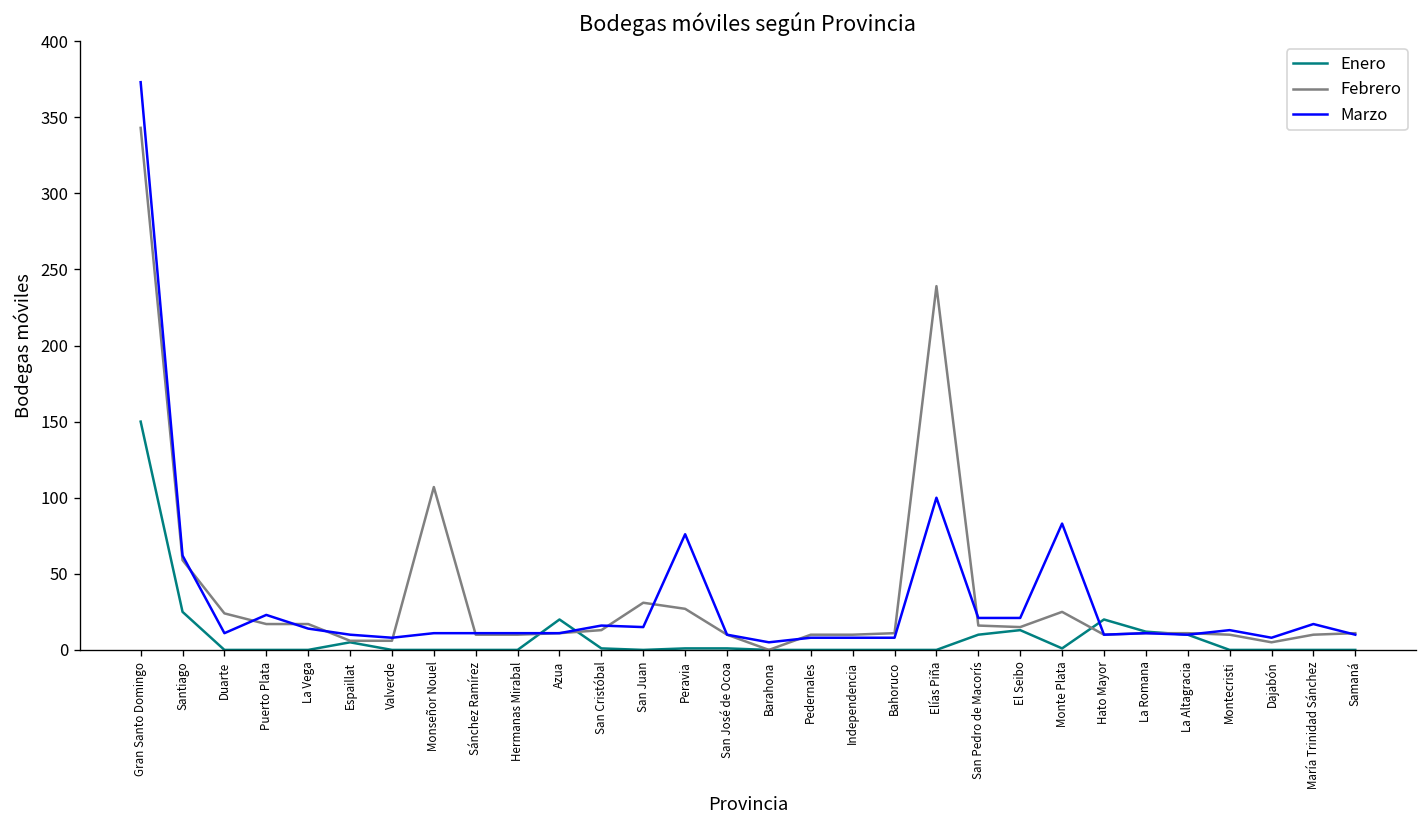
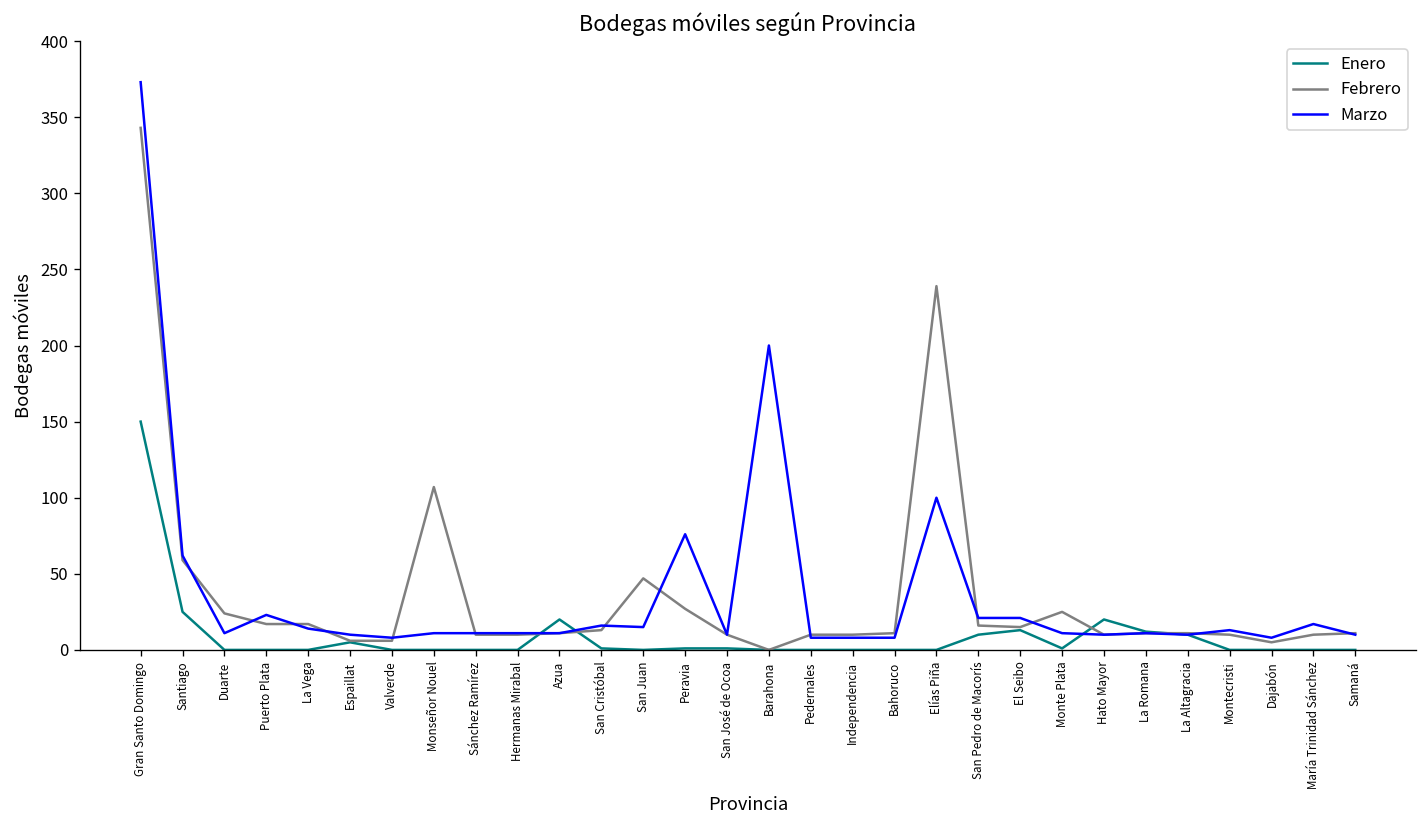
  {
    "Enero": {
      "Gran Santo Domingo": 150,
      "Santiago": 25,
      "Duarte": 0,
      "Puerto Plata": 0,
      "La Vega": 0,
      "Valverde": 0,
      "Monseñor Nouel": 0,
      "Sánchez Ramírez": 0,
      "Hermanas Mirabal": 0,
      "Azua": 20,
      "San Cristóbal": 1,
      "San Juan": 0,
      "Peravia": 1,
      "San José de Ocoa": 1,
      "Pedernales": 0,
      "Independencia": 0,
      "Bahoruco": 0,
      "Elías Piña": 0,
      "San Pedro de Macorís": 10,
      "Monte Plata": 1,
      "Hato Mayor": 20,
      "Montecristi": 0,
      "Dajabón": 0,
      "María Trinidad Sánchez": 0,
      "Samaná": 0
    },
    "Febrero": {
      "Gran Santo Domingo": 343,
      "Santiago": 59,
      "Duarte": 24,
      "Puerto Plata": 17,
      "La Vega": 17,
      "Monseñor Nouel": 107,
      "San Cristóbal": 13,
-     "San Juan": 31,
+     "San Juan": 47,
      "Peravia": 27,
      "Pedernales": 10,
      "Independencia": 10,
      "Bahoruco": 11,
      "Elías Piña": 239,
      "San Pedro de Macorís": 16,
      "Monte Plata": 25,
      "Montecristi": 10,
      "Dajabón": 5,
      "María Trinidad Sánchez": 10
    },
    "Marzo": {
      "Gran Santo Domingo": 373,
      "Santiago": 62,
      "Duarte": 11,
      "Puerto Plata": 23,
      "La Vega": 14,
      "Espaillat": 10,
      "Monseñor Nouel": 11,
      "San Cristóbal": 16,
      "San Juan": 15,
      "Peravia": 76,
-     "Barahona": 5,
+     "Barahona": 200,
      "Pedernales": 8,
      "Independencia": 8,
      "Bahoruco": 8,
      "Elías Piña": 100,
      "San Pedro de Macorís": 21,
      "El Seibo": 21,
-     "Monte Plata": 83,
+     "Monte Plata": 11,
      "Montecristi": 13,
      "Dajabón": 8,
      "María Trinidad Sánchez": 17
    }
  }
